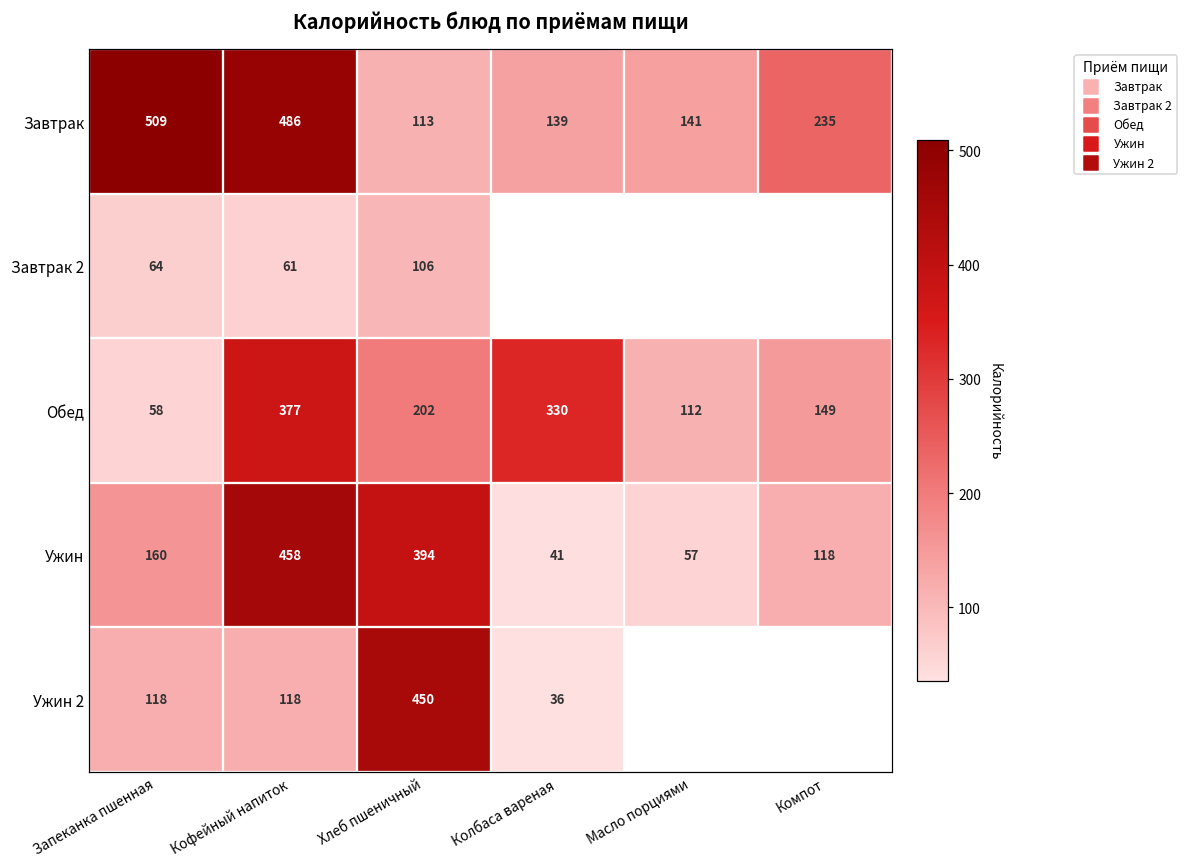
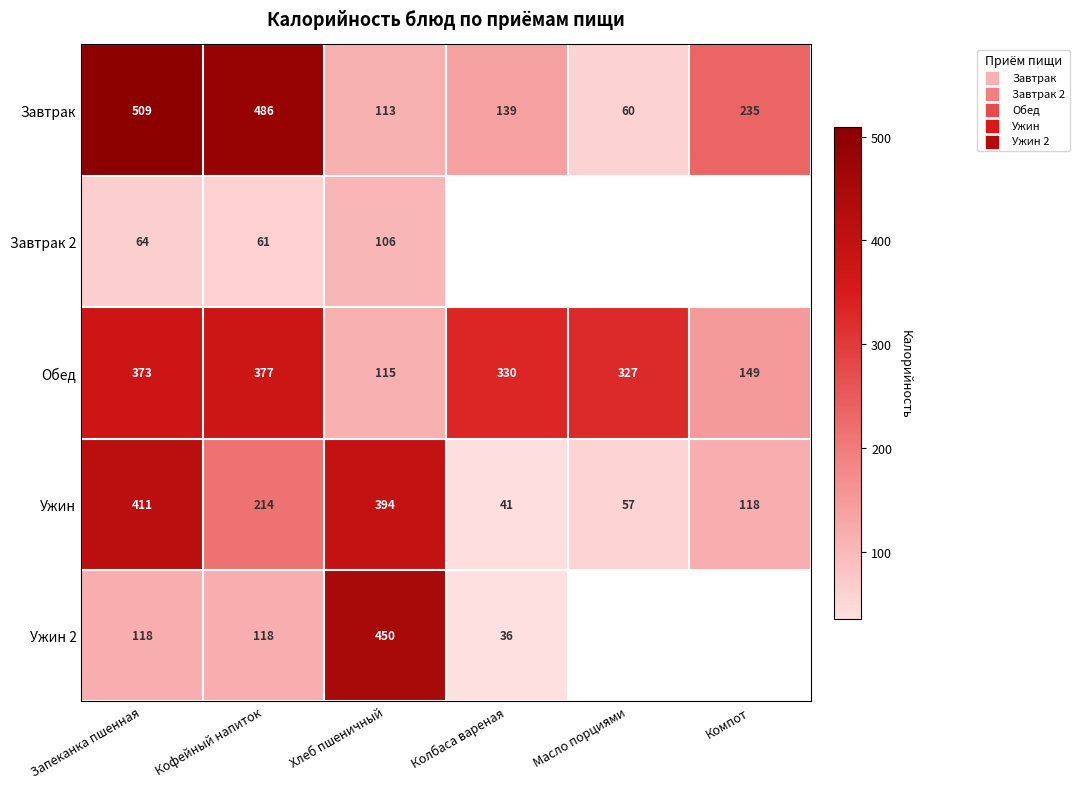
  {
    "Завтрак": {
      "Запеканка пшенная": 509,
      "Кофейный напиток": 486,
      "Хлеб пшеничный": 113,
      "Колбаса вареная": 139,
-     "Масло порциями": 141,
+     "Масло порциями": 60,
      "Компот": 235
    },
    "Завтрак 2": {
      "Запеканка пшенная": 64,
      "Кофейный напиток": 61,
      "Хлеб пшеничный": 106
    },
    "Обед": {
-     "Запеканка пшенная": 58,
+     "Запеканка пшенная": 373,
      "Кофейный напиток": 377,
-     "Хлеб пшеничный": 202,
+     "Хлеб пшеничный": 115,
      "Колбаса вареная": 330,
-     "Масло порциями": 112,
+     "Масло порциями": 327,
      "Компот": 149
    },
    "Ужин": {
-     "Запеканка пшенная": 160,
-     "Кофейный напиток": 458,
+     "Запеканка пшенная": 411,
+     "Кофейный напиток": 214,
      "Хлеб пшеничный": 394,
      "Колбаса вареная": 41,
      "Масло порциями": 57,
      "Компот": 118
    },
    "Ужин 2": {
      "Запеканка пшенная": 118,
      "Кофейный напиток": 118,
      "Хлеб пшеничный": 450,
      "Колбаса вареная": 36
    }
  }
